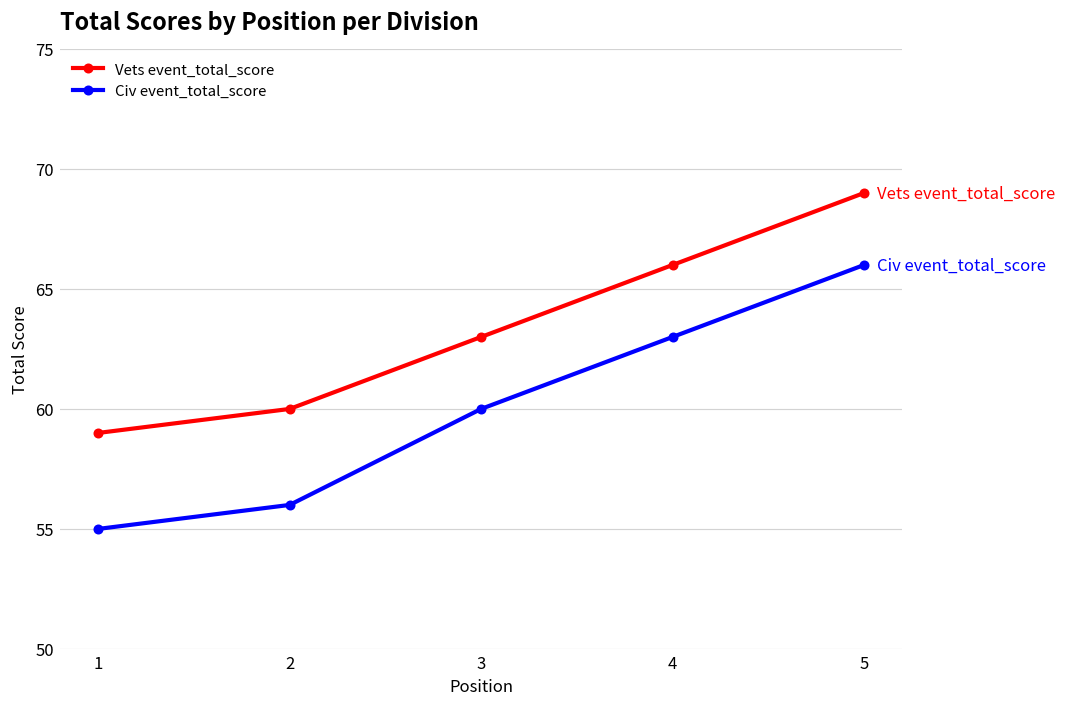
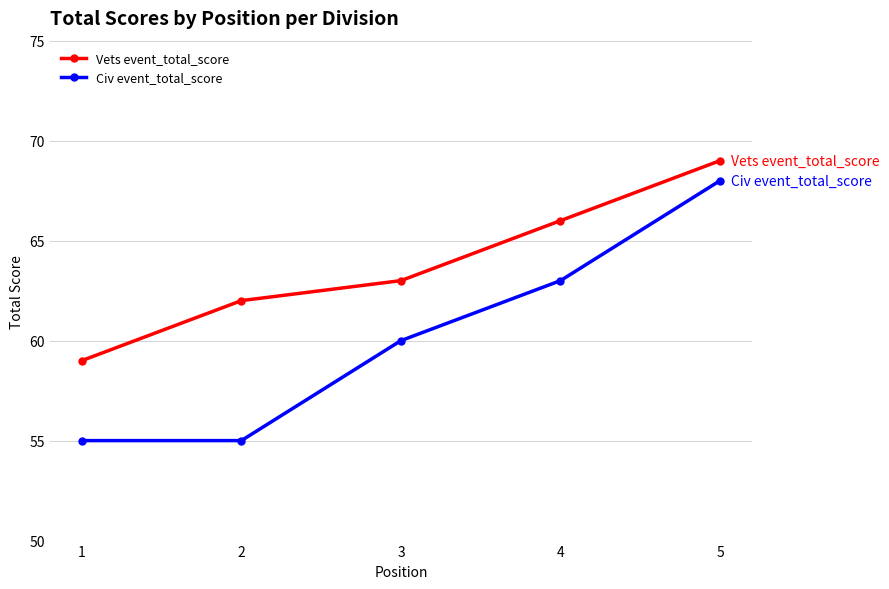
  {
    "Vets event_total_score": {
      "1": 59,
-     "2": 60,
+     "2": 62,
      "3": 63,
      "4": 66,
      "5": 69
    },
    "Civ event_total_score": {
      "1": 55,
-     "2": 56,
+     "2": 55,
      "3": 60,
      "4": 63,
-     "5": 66
+     "5": 68
    }
  }
